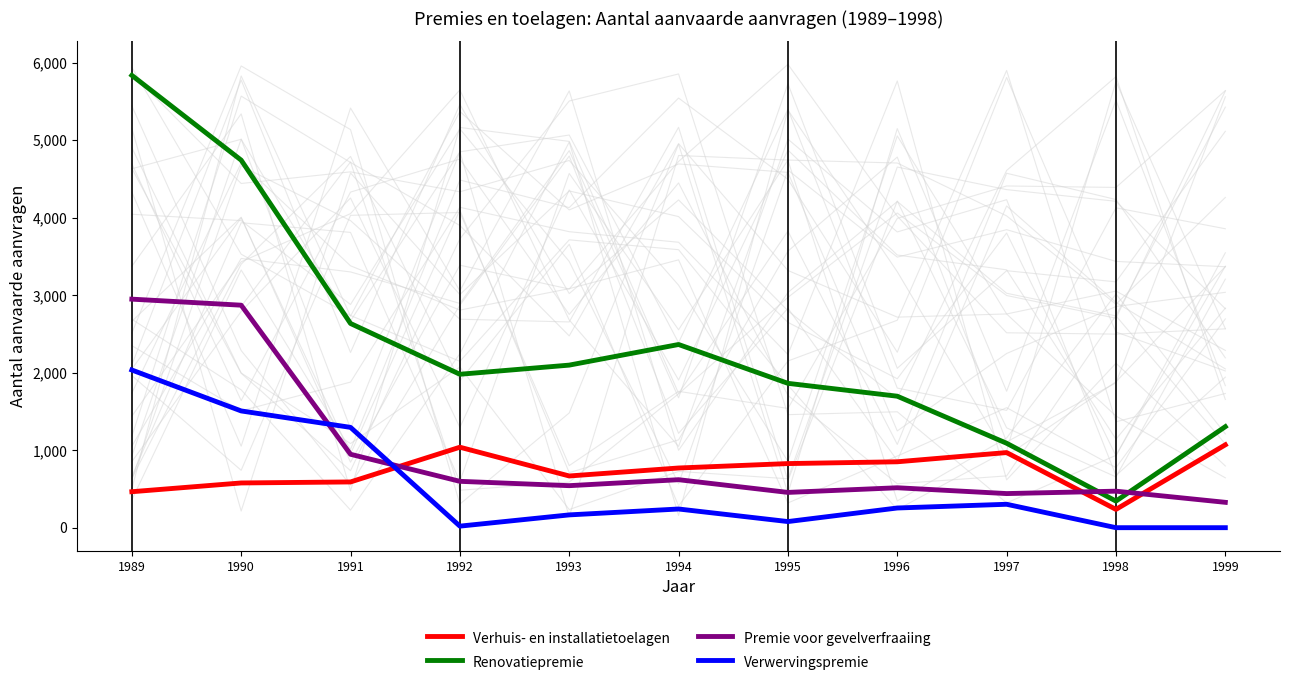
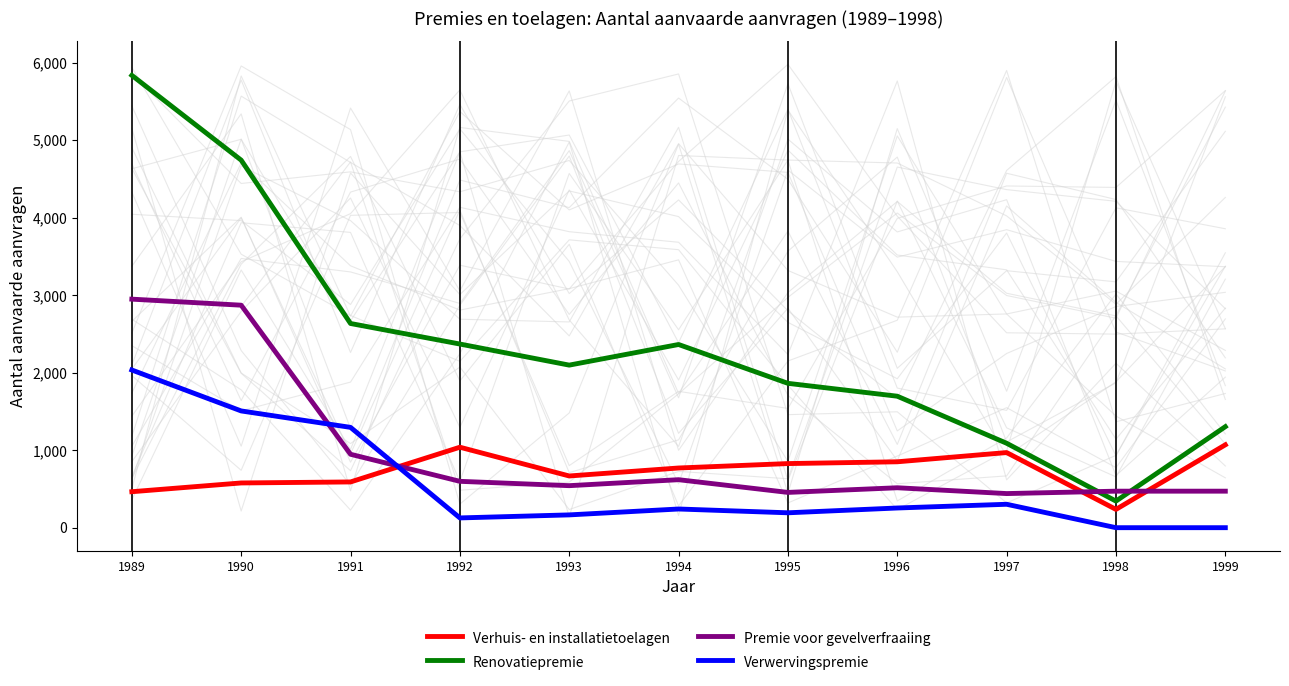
  {
    "Verhuis- en installatietoelagen": {
      "1989": "500",
      "1990": "600",
      "1991": "600",
      "1992": "1,000",
      "1993": "700",
      "1994": "800",
      "1998": "200"
    },
    "Renovatiepremie": {
      "1990": "4,700",
      "1991": "2,600",
-     "1992": "2,000",
+     "1992": "2,400",
      "1993": "2,100",
      "1998": "300",
      "1999": "1,300"
    },
    "Premie voor gevelverfraaiing": {
      "1993": "500",
      "1994": "600",
      "1996": "500",
      "1997": "400",
      "1998": "500",
-     "1999": "300"
+     "1999": "500"
    },
    "Verwervingspremie": {
-     "1992": "0",
+     "1992": "100",
      "1994": "200",
-     "1995": "100",
+     "1995": "200",
      "1998": "0",
      "1999": "0"
    }
  }
